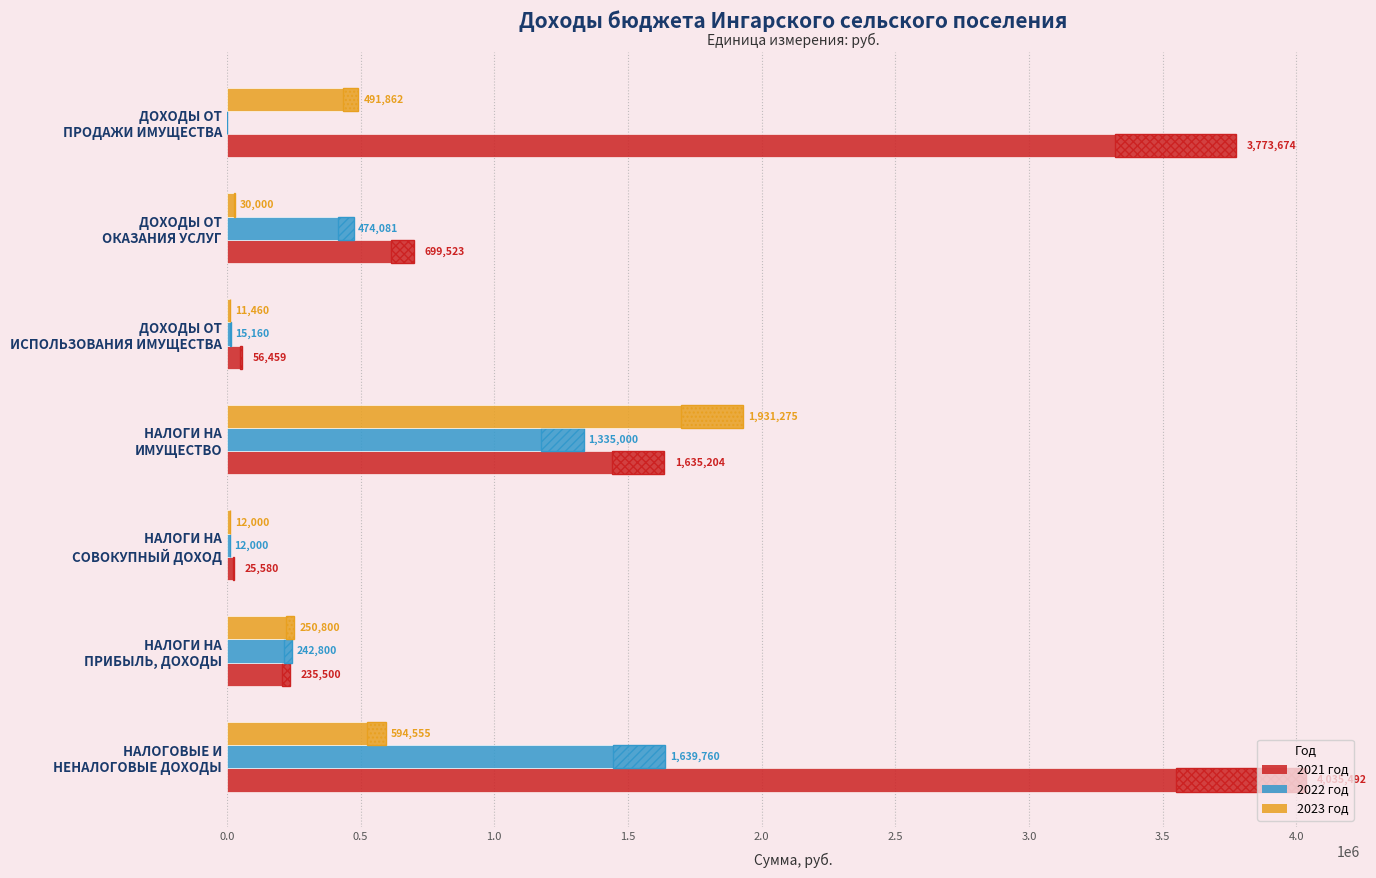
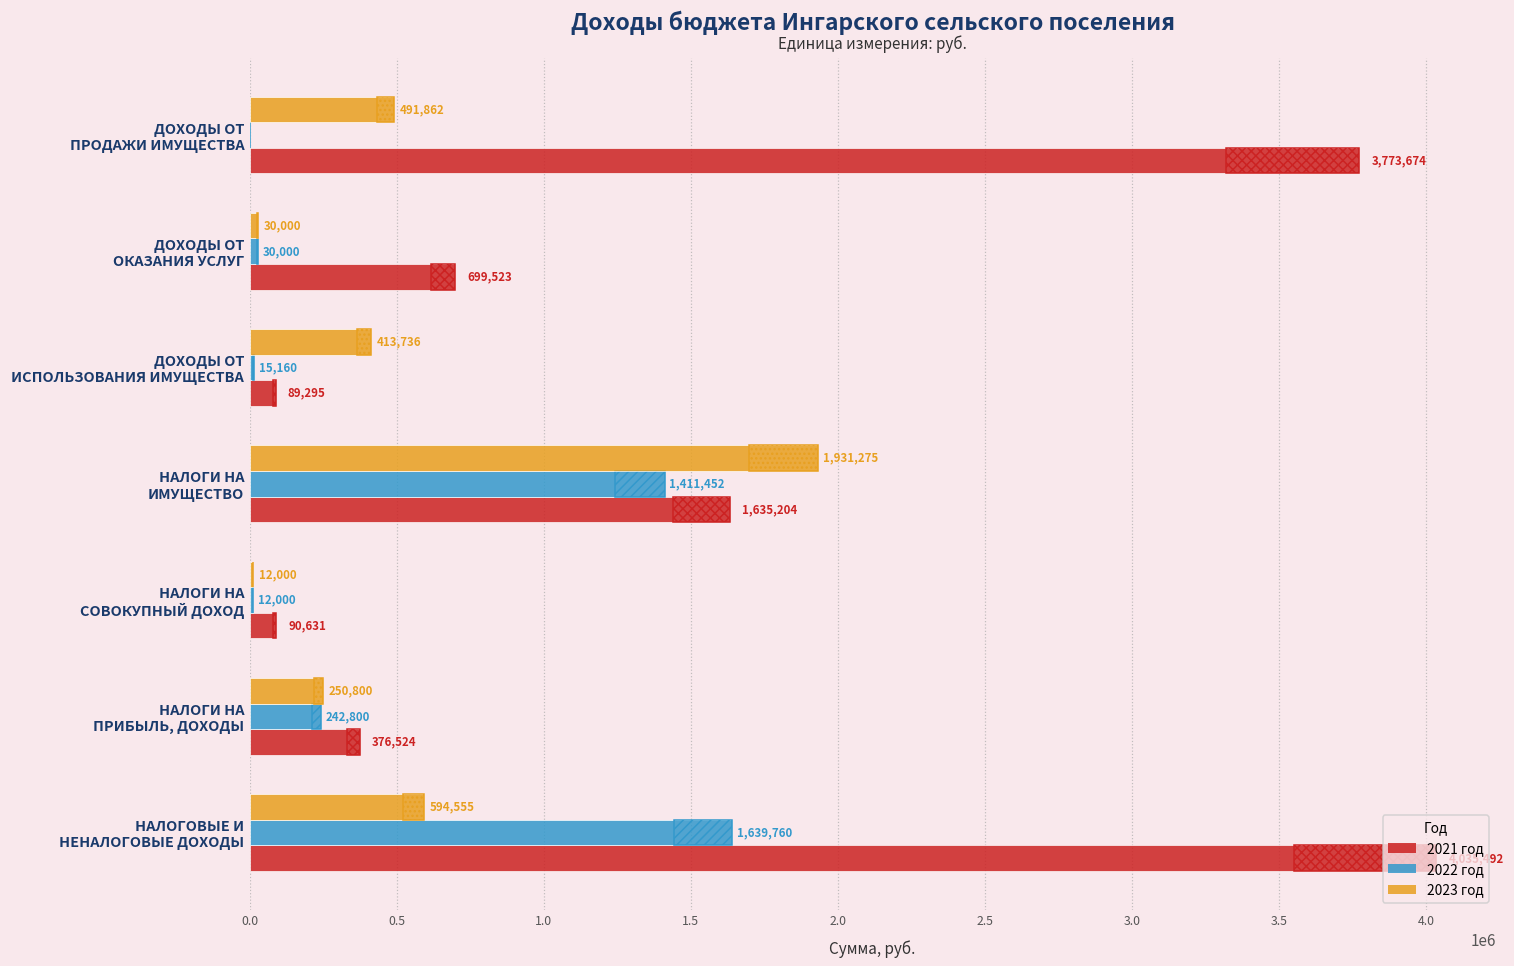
  {
    "2021 год": {
      "ДОХОДЫ ОТ ПРОДАЖИ ИМУЩЕСТВА": "3,773,674",
      "ДОХОДЫ ОТ ОКАЗАНИЯ УСЛУГ": "699,523",
-     "ДОХОДЫ ОТ ИСПОЛЬЗОВАНИЯ ИМУЩЕСТВА": "56,459",
+     "ДОХОДЫ ОТ ИСПОЛЬЗОВАНИЯ ИМУЩЕСТВА": "89,295",
      "НАЛОГИ НА ИМУЩЕСТВО": "1,635,204",
-     "НАЛОГИ НА СОВОКУПНЫЙ ДОХОД": "25,580",
-     "НАЛОГИ НА ПРИБЫЛЬ, ДОХОДЫ": "235,500"
+     "НАЛОГИ НА СОВОКУПНЫЙ ДОХОД": "90,631",
+     "НАЛОГИ НА ПРИБЫЛЬ, ДОХОДЫ": "376,524"
    },
    "2022 год": {
-     "ДОХОДЫ ОТ ОКАЗАНИЯ УСЛУГ": "474,081",
+     "ДОХОДЫ ОТ ОКАЗАНИЯ УСЛУГ": "30,000",
      "ДОХОДЫ ОТ ИСПОЛЬЗОВАНИЯ ИМУЩЕСТВА": "15,160",
-     "НАЛОГИ НА ИМУЩЕСТВО": "1,335,000",
+     "НАЛОГИ НА ИМУЩЕСТВО": "1,411,452",
      "НАЛОГИ НА СОВОКУПНЫЙ ДОХОД": "12,000",
      "НАЛОГИ НА ПРИБЫЛЬ, ДОХОДЫ": "242,800",
      "НАЛОГОВЫЕ И НЕНАЛОГОВЫЕ ДОХОДЫ": "1,639,760"
    },
    "2023 год": {
      "ДОХОДЫ ОТ ПРОДАЖИ ИМУЩЕСТВА": "491,862",
      "ДОХОДЫ ОТ ОКАЗАНИЯ УСЛУГ": "30,000",
-     "ДОХОДЫ ОТ ИСПОЛЬЗОВАНИЯ ИМУЩЕСТВА": "11,460",
+     "ДОХОДЫ ОТ ИСПОЛЬЗОВАНИЯ ИМУЩЕСТВА": "413,736",
      "НАЛОГИ НА ИМУЩЕСТВО": "1,931,275",
      "НАЛОГИ НА СОВОКУПНЫЙ ДОХОД": "12,000",
      "НАЛОГИ НА ПРИБЫЛЬ, ДОХОДЫ": "250,800",
      "НАЛОГОВЫЕ И НЕНАЛОГОВЫЕ ДОХОДЫ": "594,555"
    }
  }
